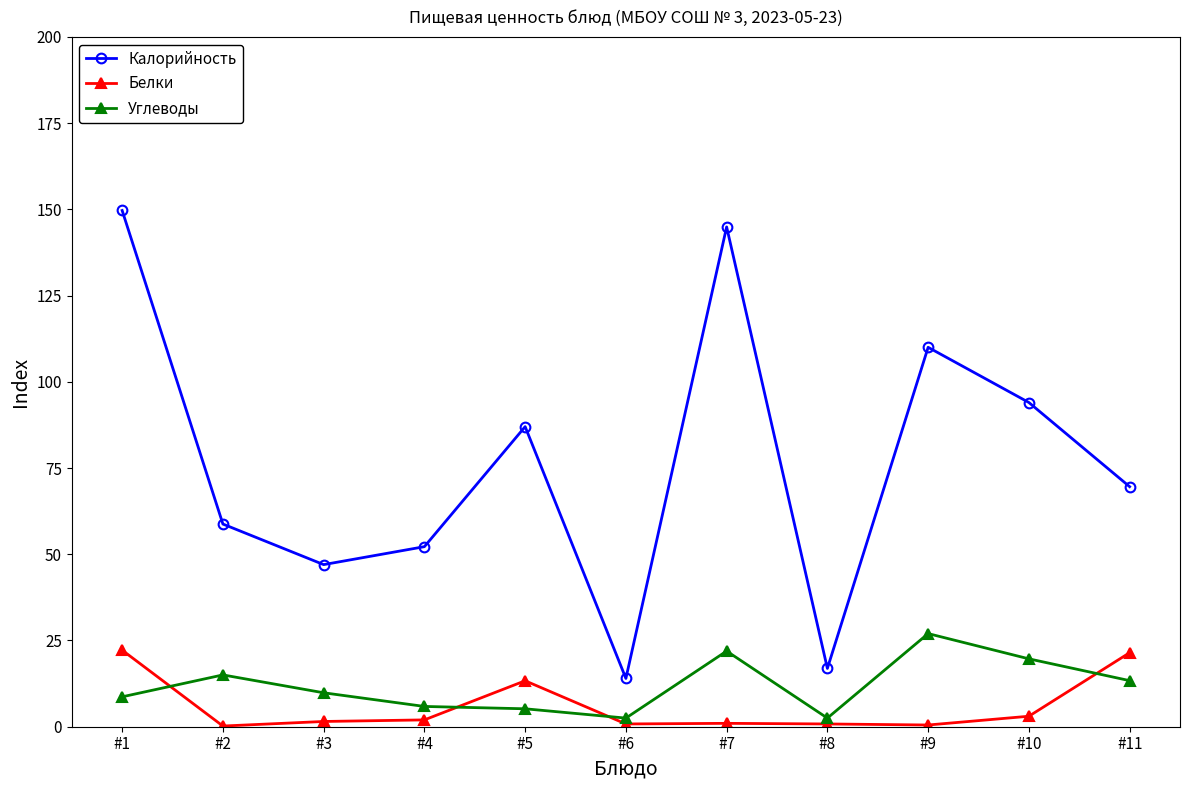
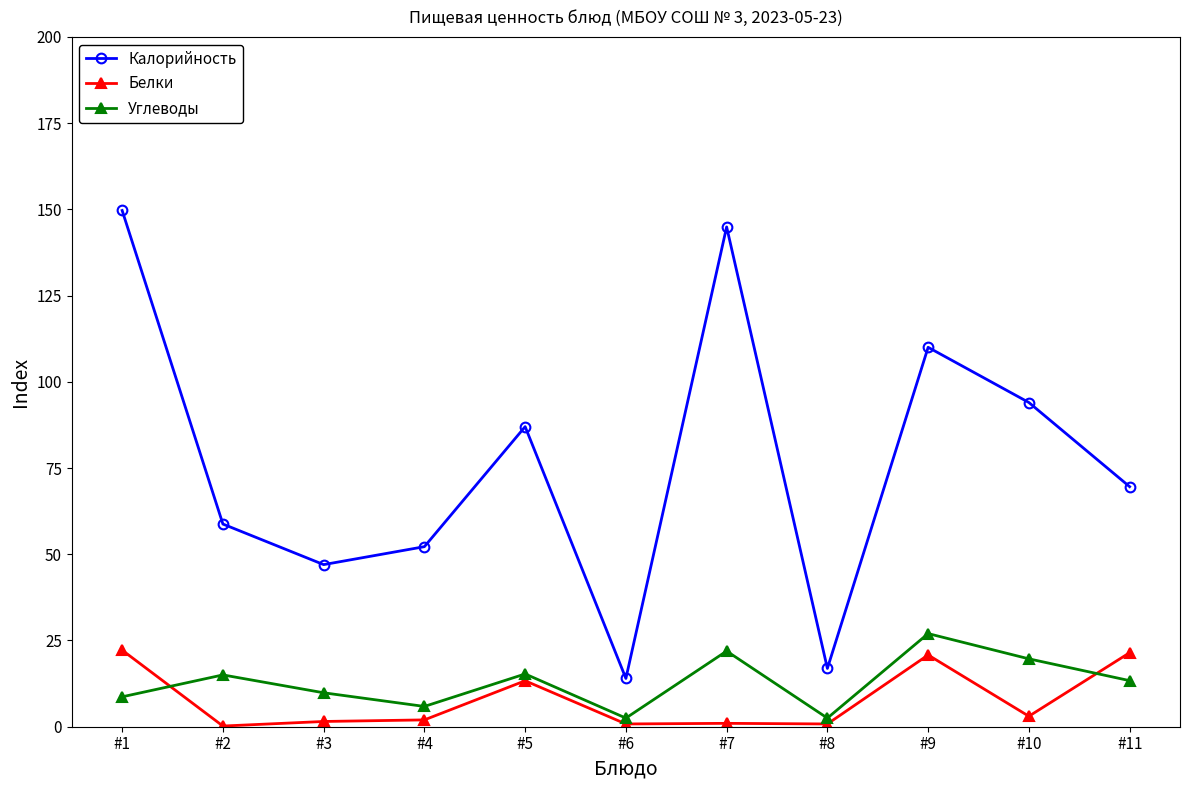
  {
    "Калорийность": {
      "#1": 150,
      "#2": 59,
      "#3": 47,
      "#4": 52,
      "#5": 87,
      "#6": 14,
      "#7": 145,
      "#8": 17,
      "#9": 110,
      "#10": 94,
      "#11": 70
    },
    "Белки": {
      "#1": 22,
      "#2": 0,
      "#3": 2,
      "#4": 2,
      "#5": 13,
      "#6": 1,
      "#7": 1,
      "#8": 1,
-     "#9": 1,
+     "#9": 21,
      "#10": 3,
      "#11": 21
    },
    "Углеводы": {
      "#1": 9,
      "#2": 15,
      "#3": 10,
      "#4": 6,
-     "#5": 5,
+     "#5": 15,
      "#6": 3,
      "#7": 22,
      "#8": 3,
      "#9": 27,
      "#10": 20,
      "#11": 13
    }
  }
